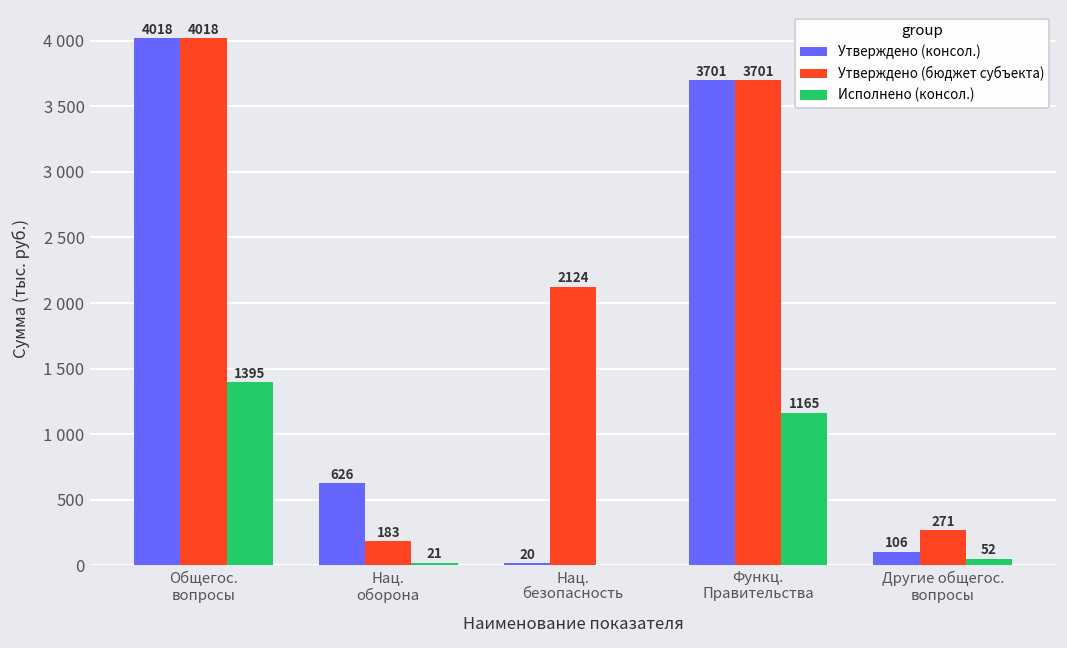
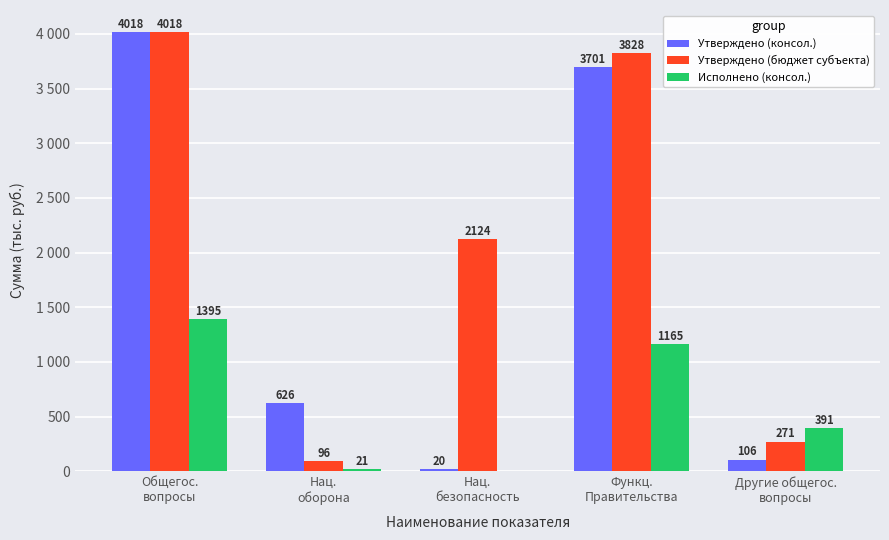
  {
    "Утверждено (бюджет субъекта)": {
-     "Нац. оборона": 183,
-     "Функц. Правительства": 3701
+     "Нац. оборона": 96,
+     "Функц. Правительства": 3828
    },
    "Исполнено (консол.)": {
-     "Другие общегос. вопросы": 52
+     "Другие общегос. вопросы": 391
    }
  }
